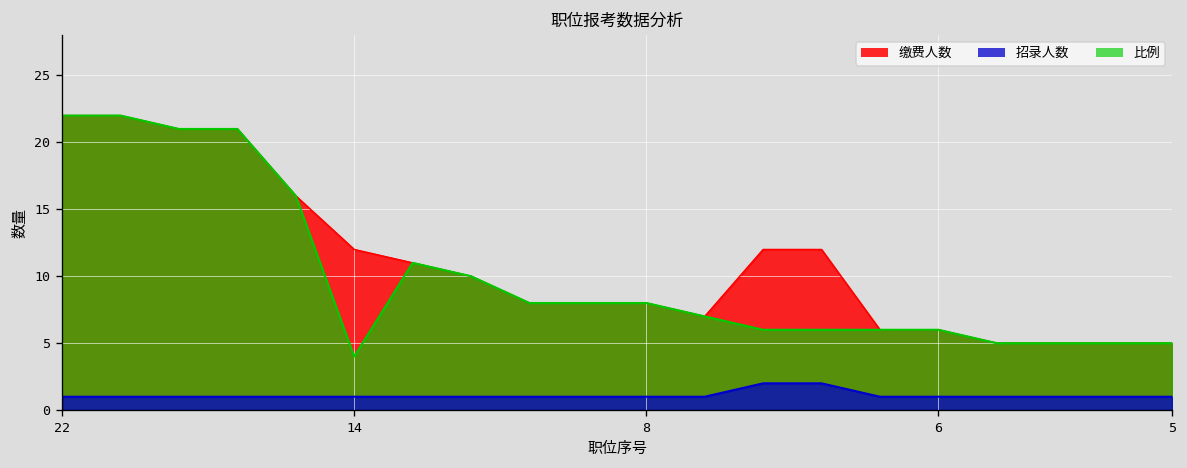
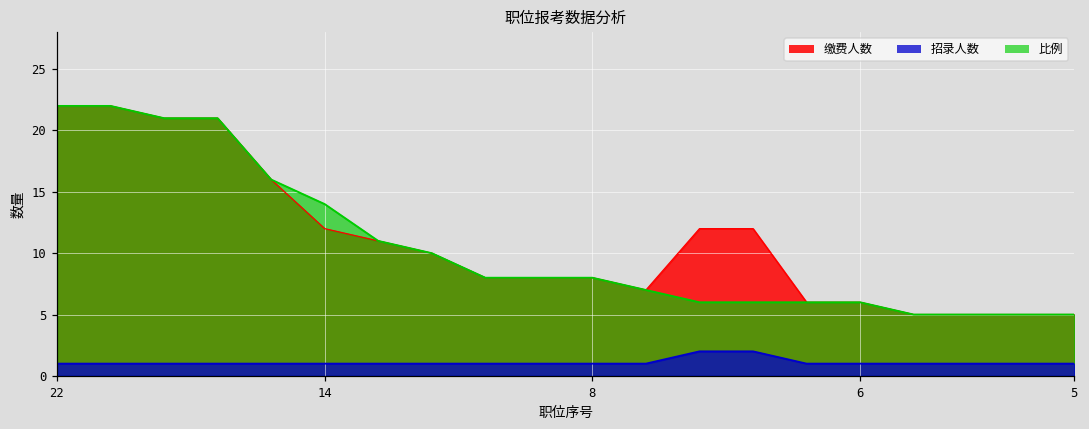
  {
    "缴费人数": {
      "14": 12
    },
    "比例": {
-     "14": 4
+     "14": 14
    },
    "招录人数": {
      "14": 1
    }
  }
